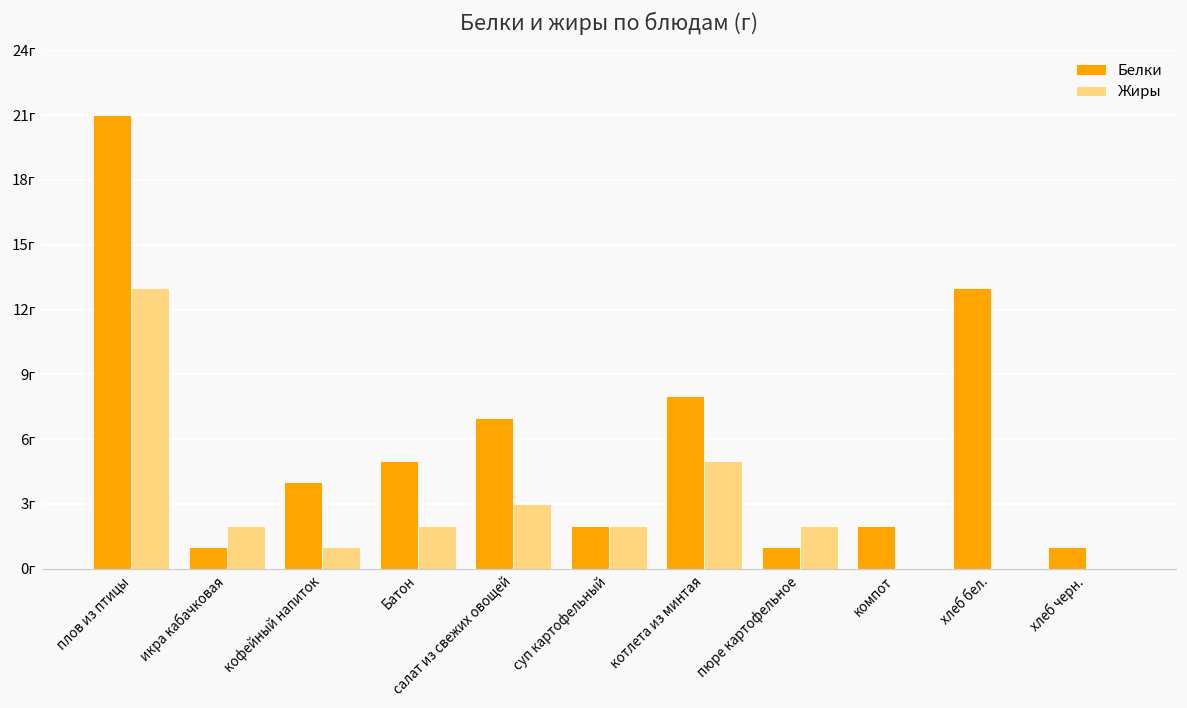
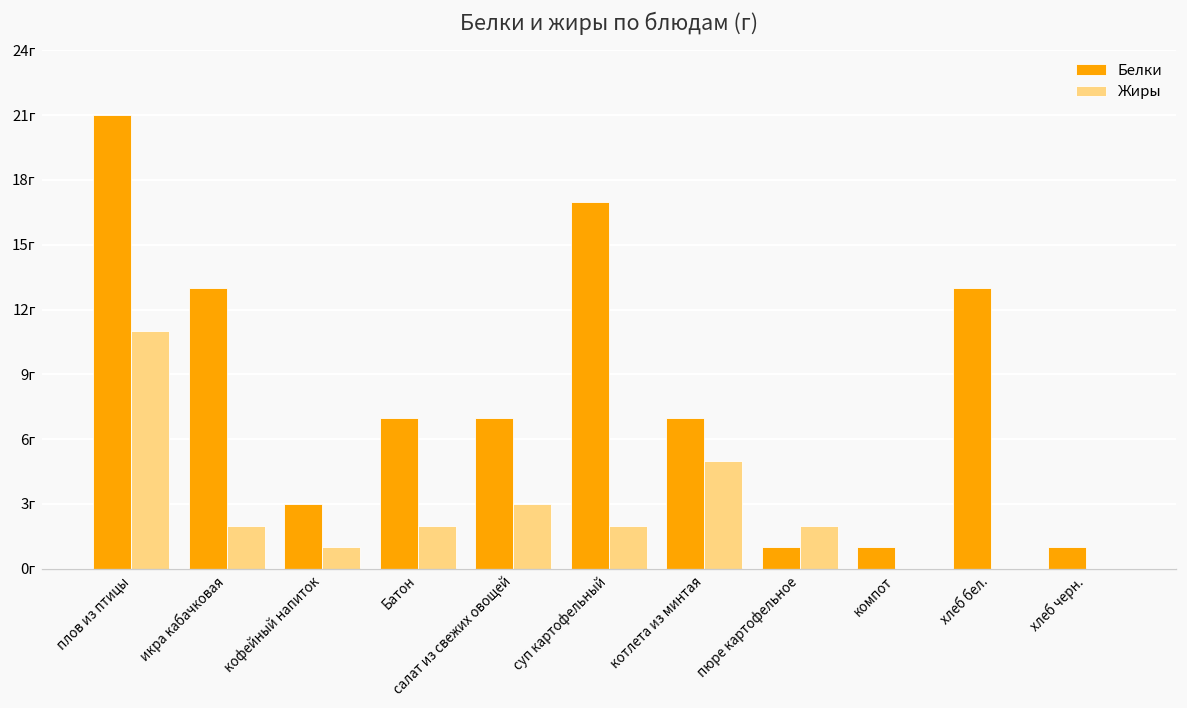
  {
    "Белки": {
      "плов из птицы": "21г",
-     "икра кабачковая": "1г",
-     "кофейный напиток": "4г",
-     "Батон": "5г",
+     "икра кабачковая": "13г",
+     "кофейный напиток": "3г",
+     "Батон": "7г",
      "салат из свежих овощей": "7г",
-     "суп картофельный": "2г",
-     "котлета из минтая": "8г",
+     "суп картофельный": "17г",
+     "котлета из минтая": "7г",
      "пюре картофельное": "1г",
-     "компот": "2г",
+     "компот": "1г",
      "хлеб бел.": "13г",
      "хлеб черн.": "1г"
    },
    "Жиры": {
-     "плов из птицы": "13г",
+     "плов из птицы": "11г",
      "икра кабачковая": "2г",
      "кофейный напиток": "1г",
      "Батон": "2г",
      "салат из свежих овощей": "3г",
      "суп картофельный": "2г",
      "котлета из минтая": "5г",
      "пюре картофельное": "2г",
      "компот": "0г",
      "хлеб бел.": "0г",
      "хлеб черн.": "0г"
    }
  }
